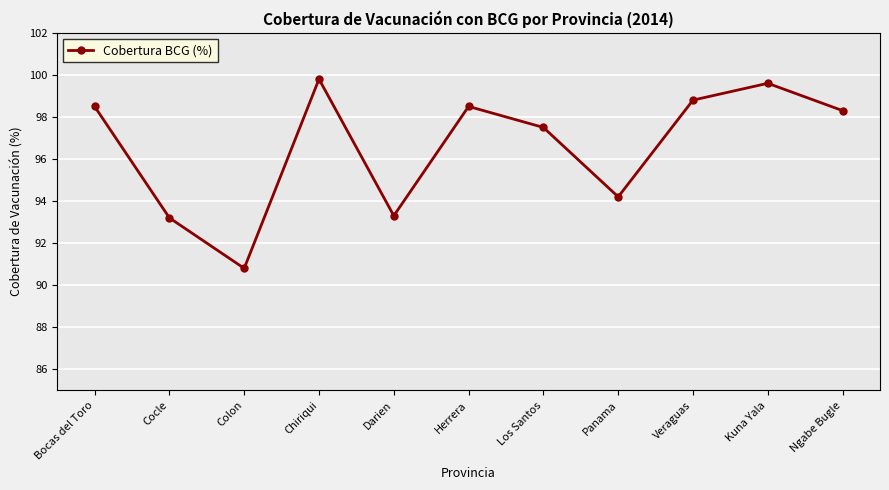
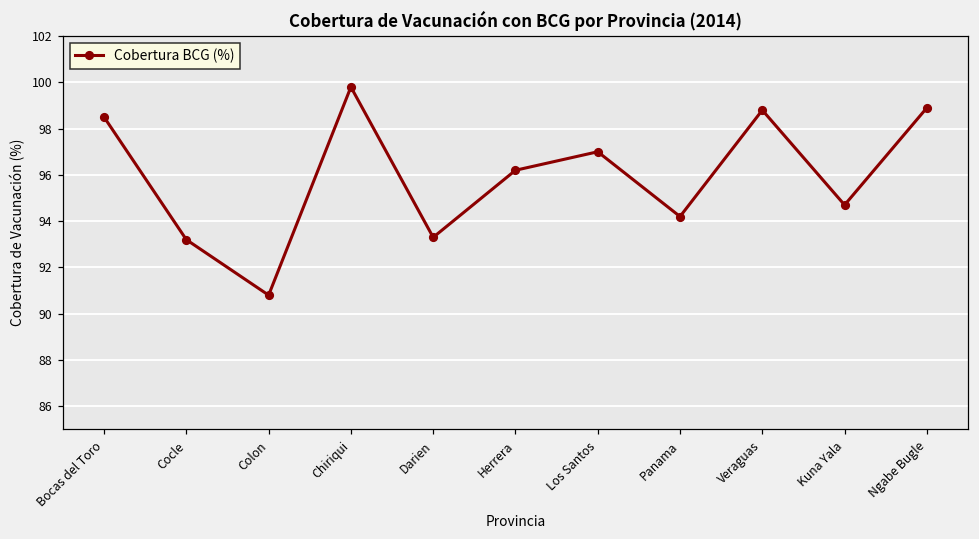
  {
    "Bocas del Toro": 98.5,
    "Cocle": 93.2,
    "Colon": 90.8,
    "Chiriqui": 99.8,
    "Darien": 93.3,
-   "Herrera": 98.5,
-   "Los Santos": 97.5,
+   "Herrera": 96.2,
+   "Los Santos": 97.0,
    "Panama": 94.2,
    "Veraguas": 98.8,
-   "Kuna Yala": 99.6,
-   "Ngabe Bugle": 98.3
+   "Kuna Yala": 94.7,
+   "Ngabe Bugle": 98.9
  }
